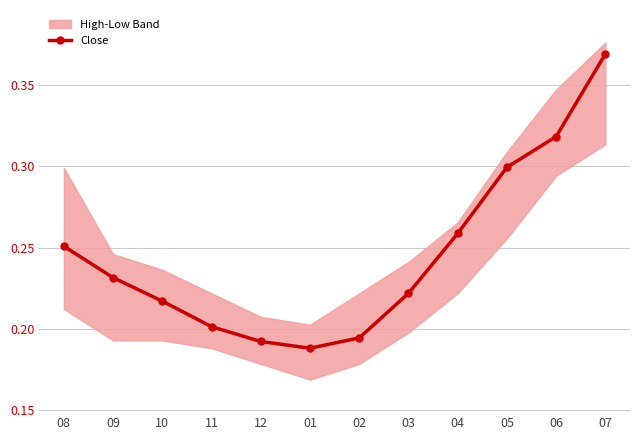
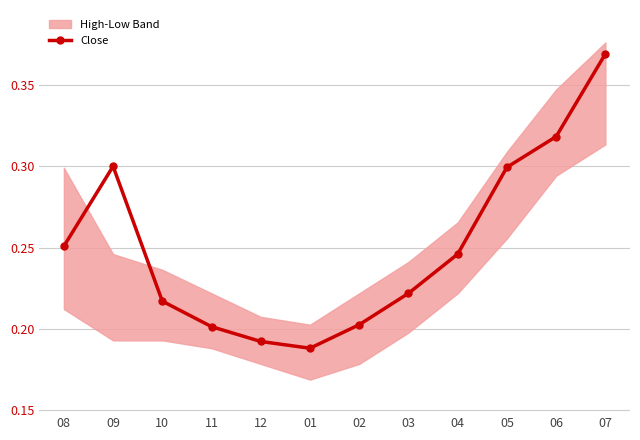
  {
    "Close": {
      "08": 0.251,
-     "09": 0.231,
+     "09": 0.300,
      "10": 0.217,
      "11": 0.201,
      "12": 0.192,
      "01": 0.188,
-     "02": 0.194,
+     "02": 0.203,
      "03": 0.222,
-     "04": 0.259,
+     "04": 0.246,
      "05": 0.299,
      "06": 0.318,
      "07": 0.369
    }
  }
